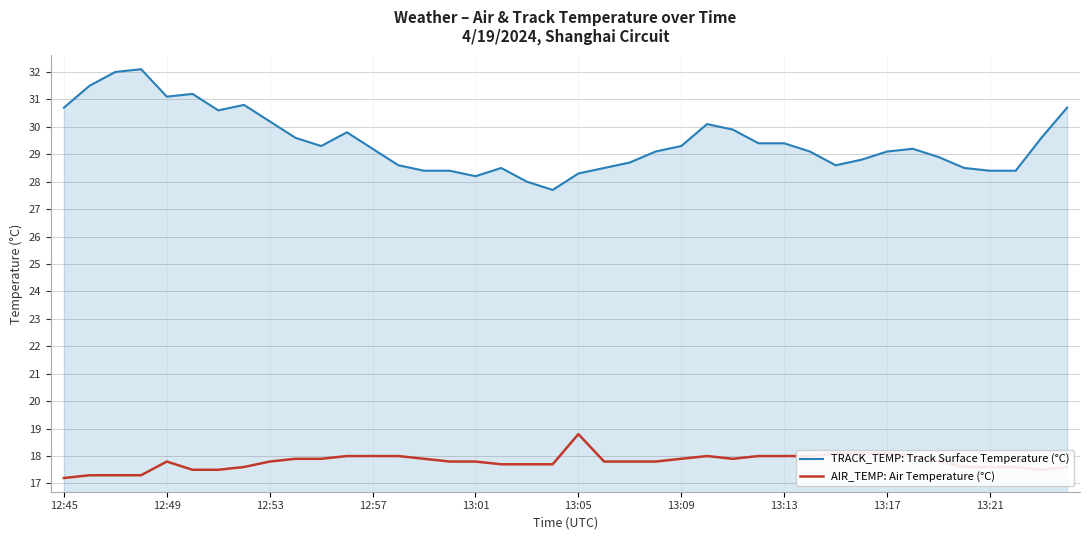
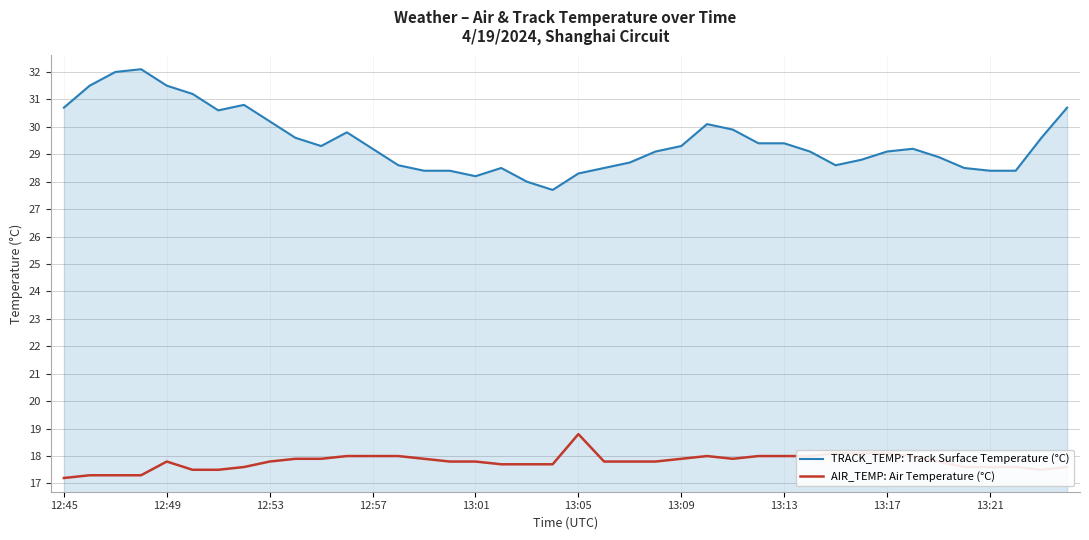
  {
    "TRACK_TEMP: Track Surface Temperature (°C)": {
      "12:45": 30.7,
-     "12:49": 31.1,
+     "12:49": 31.5,
      "12:53": 30.2,
      "12:57": 29.2,
      "13:01": 28.2,
      "13:05": 28.3,
      "13:09": 29.3,
      "13:13": 29.4,
      "13:17": 29.1,
      "13:21": 28.4
    },
    "AIR_TEMP: Air Temperature (°C)": {
      "12:45": 17.2,
      "12:49": 17.8,
      "12:53": 17.8,
      "12:57": 18.0,
      "13:01": 17.8,
      "13:05": 18.8,
      "13:09": 17.9,
      "13:13": 18.0
    }
  }
